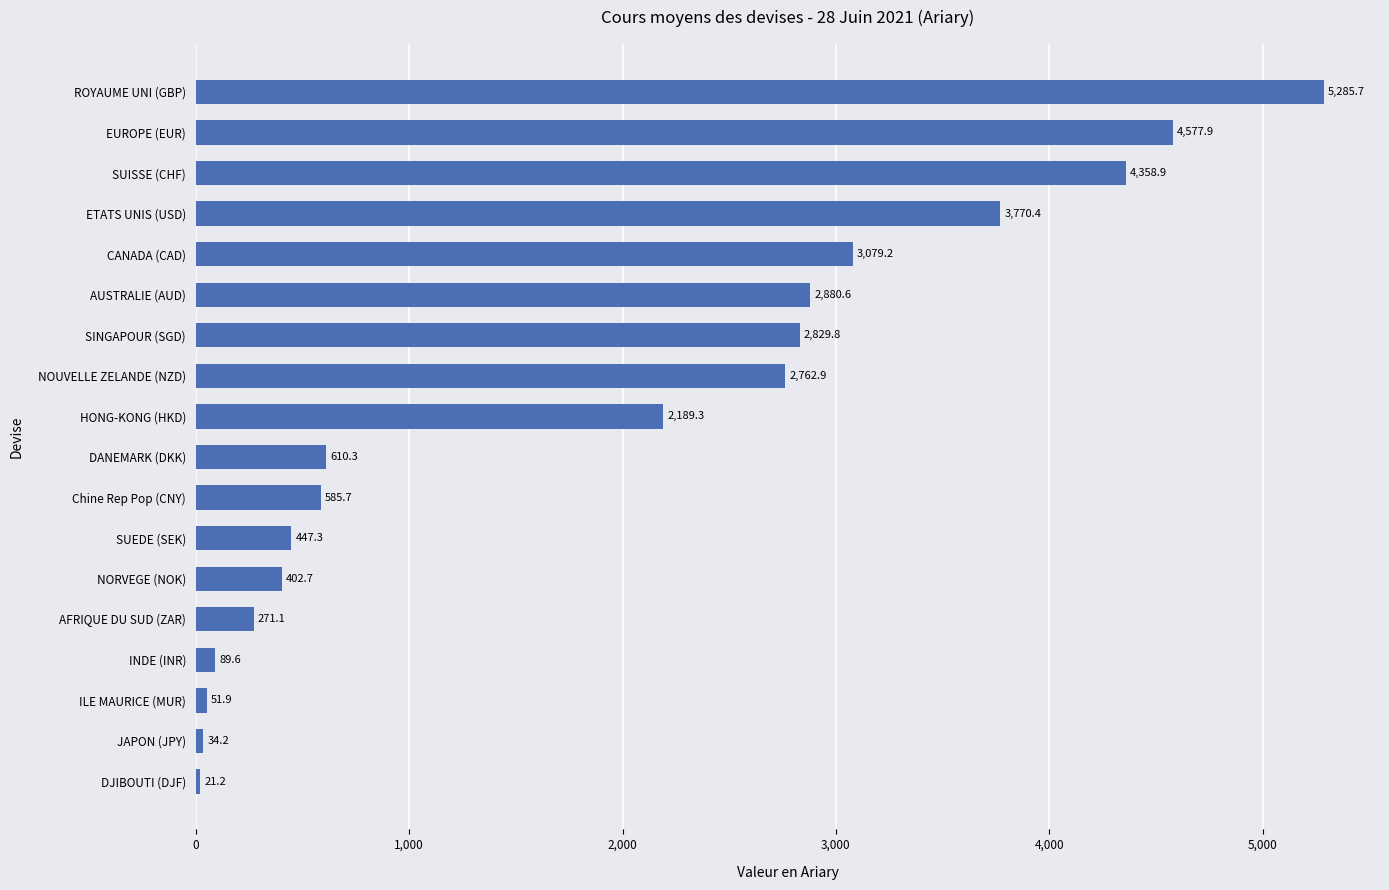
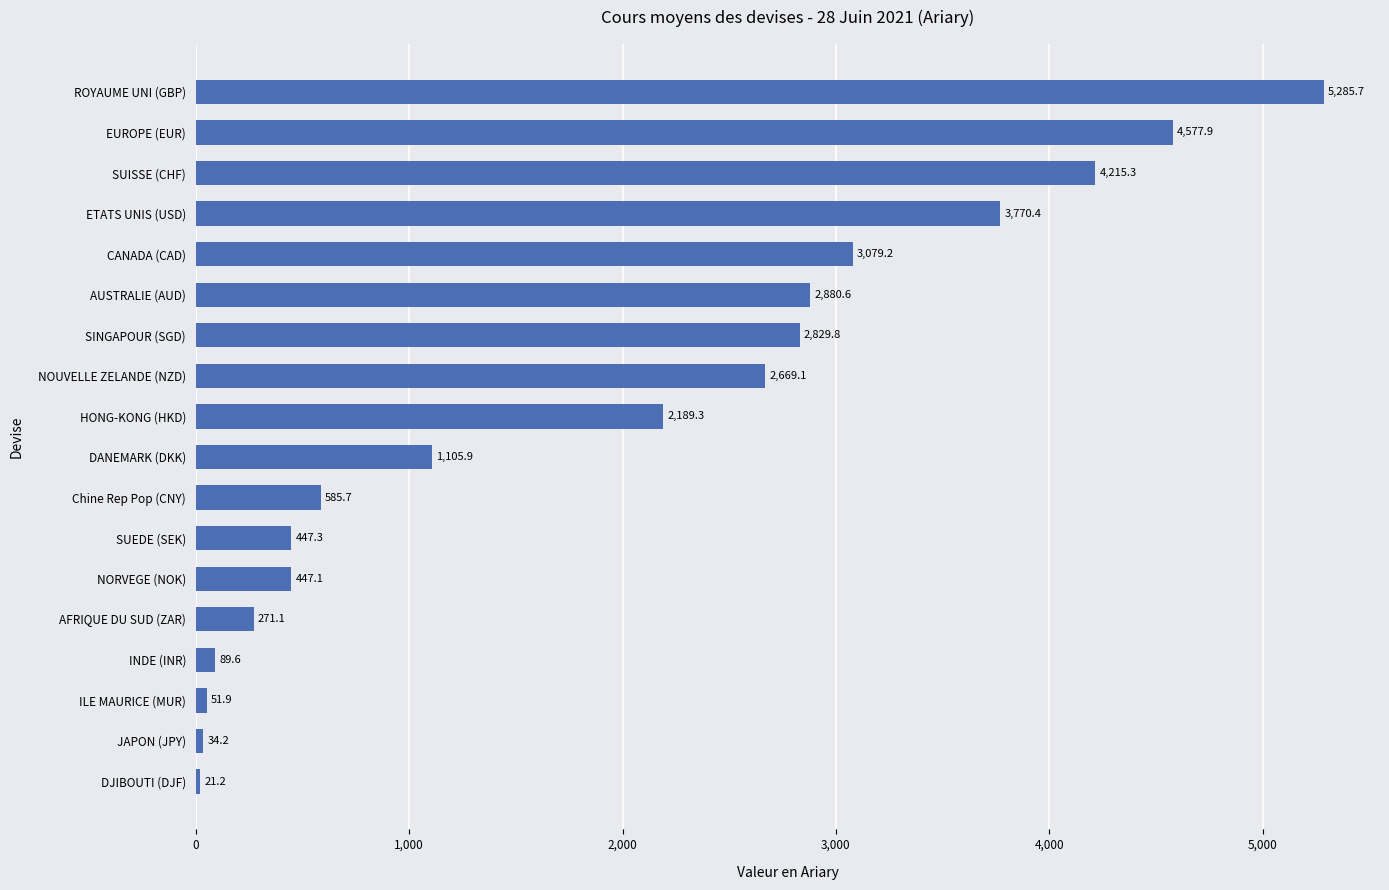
  {
    "ROYAUME UNI (GBP)": "5,285.7",
    "EUROPE (EUR)": "4,577.9",
-   "SUISSE (CHF)": "4,358.9",
+   "SUISSE (CHF)": "4,215.3",
    "ETATS UNIS (USD)": "3,770.4",
    "CANADA (CAD)": "3,079.2",
    "AUSTRALIE (AUD)": "2,880.6",
    "SINGAPOUR (SGD)": "2,829.8",
-   "NOUVELLE ZELANDE (NZD)": "2,762.9",
+   "NOUVELLE ZELANDE (NZD)": "2,669.1",
    "HONG-KONG (HKD)": "2,189.3",
-   "DANEMARK (DKK)": "610.3",
+   "DANEMARK (DKK)": "1,105.9",
    "Chine Rep Pop (CNY)": "585.7",
    "SUEDE (SEK)": "447.3",
-   "NORVEGE (NOK)": "402.7",
+   "NORVEGE (NOK)": "447.1",
    "AFRIQUE DU SUD (ZAR)": "271.1",
    "INDE (INR)": "89.6",
    "ILE MAURICE (MUR)": "51.9",
    "JAPON (JPY)": "34.2",
    "DJIBOUTI (DJF)": "21.2"
  }
